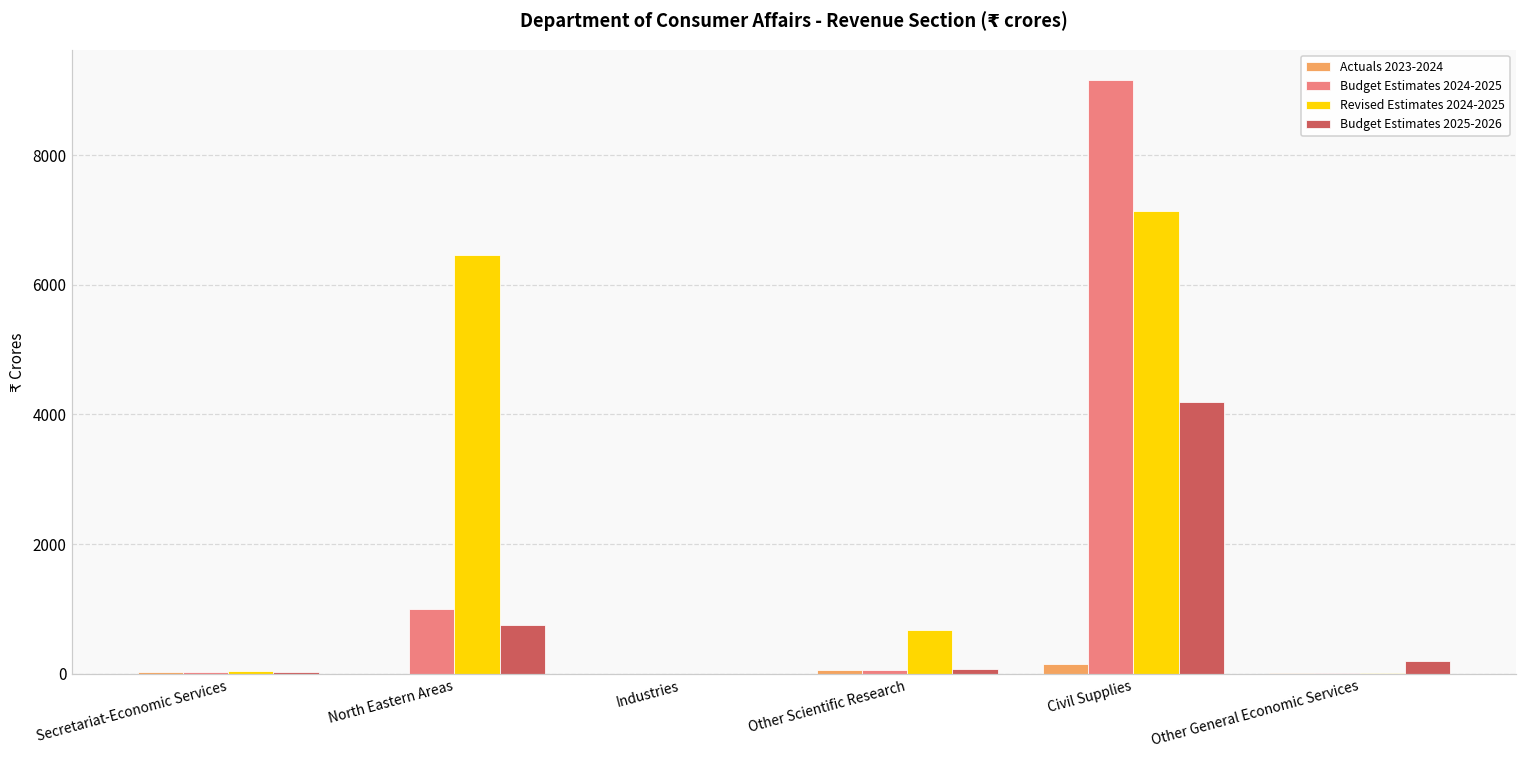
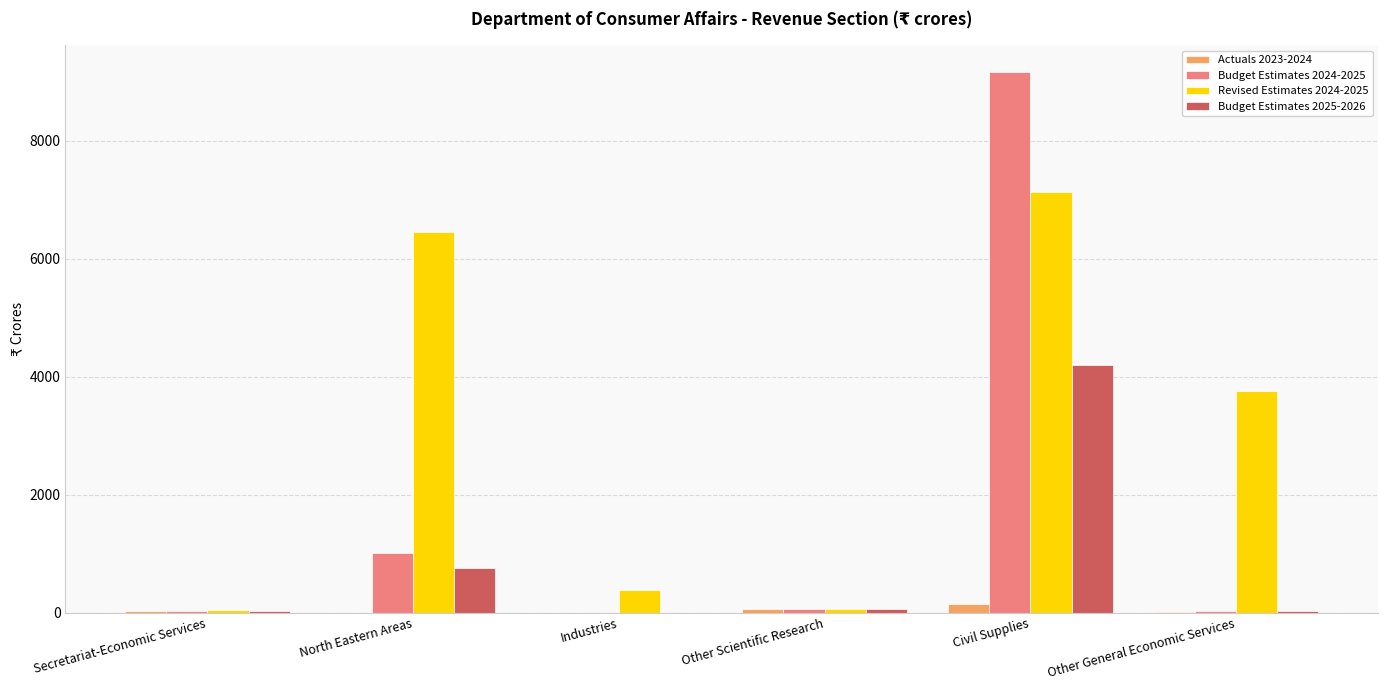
  {
    "Revised Estimates 2024-2025": {
      "North Eastern Areas": 6500,
-     "Industries": 0,
-     "Other Scientific Research": 700,
+     "Industries": 400,
+     "Other Scientific Research": 100,
      "Civil Supplies": 7100,
-     "Other General Economic Services": 0
+     "Other General Economic Services": 3800
    },
    "Budget Estimates 2025-2026": {
      "North Eastern Areas": 800,
      "Other Scientific Research": 100,
      "Civil Supplies": 4200,
-     "Other General Economic Services": 200
+     "Other General Economic Services": 0
    }
  }
